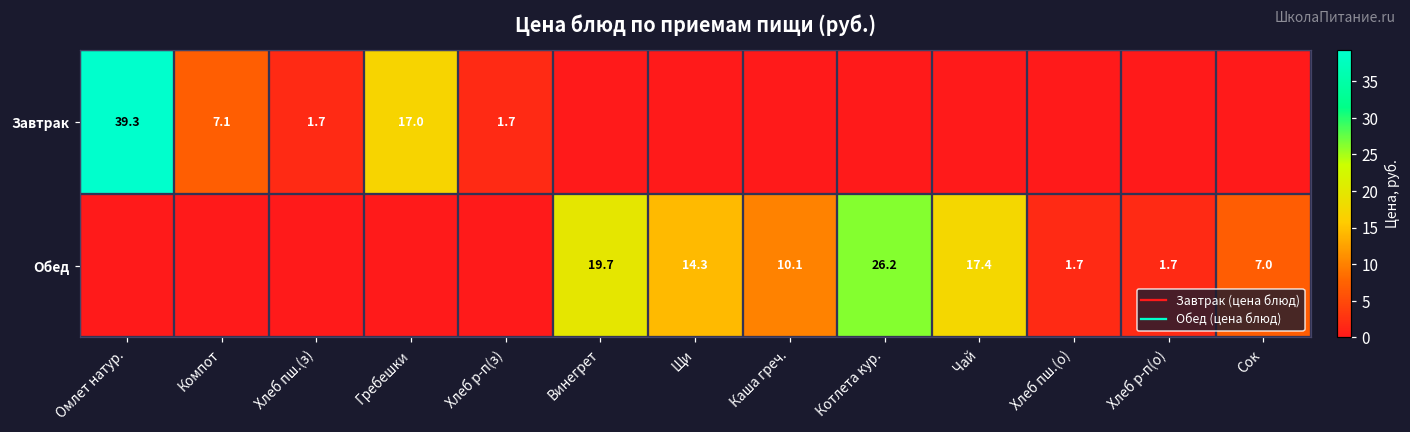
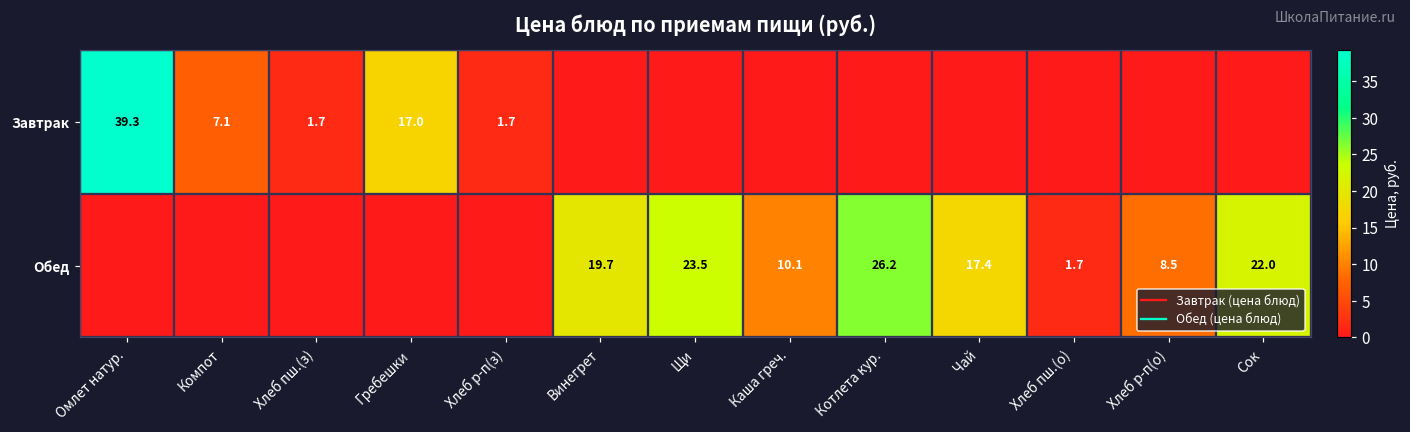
  {
    "Завтрак": {
      "Омлет натур.": 39.3,
      "Компот": 7.1,
      "Хлеб пш.(з)": 1.7,
      "Гребешки": 17.0,
      "Хлеб р-п(з)": 1.7
    },
    "Обед": {
      "Винегрет": 19.7,
-     "Щи": 14.3,
+     "Щи": 23.5,
      "Каша греч.": 10.1,
      "Котлета кур.": 26.2,
      "Чай": 17.4,
      "Хлеб пш.(о)": 1.7,
-     "Хлеб р-п(о)": 1.7,
-     "Сок": 7.0
+     "Хлеб р-п(о)": 8.5,
+     "Сок": 22.0
    }
  }
